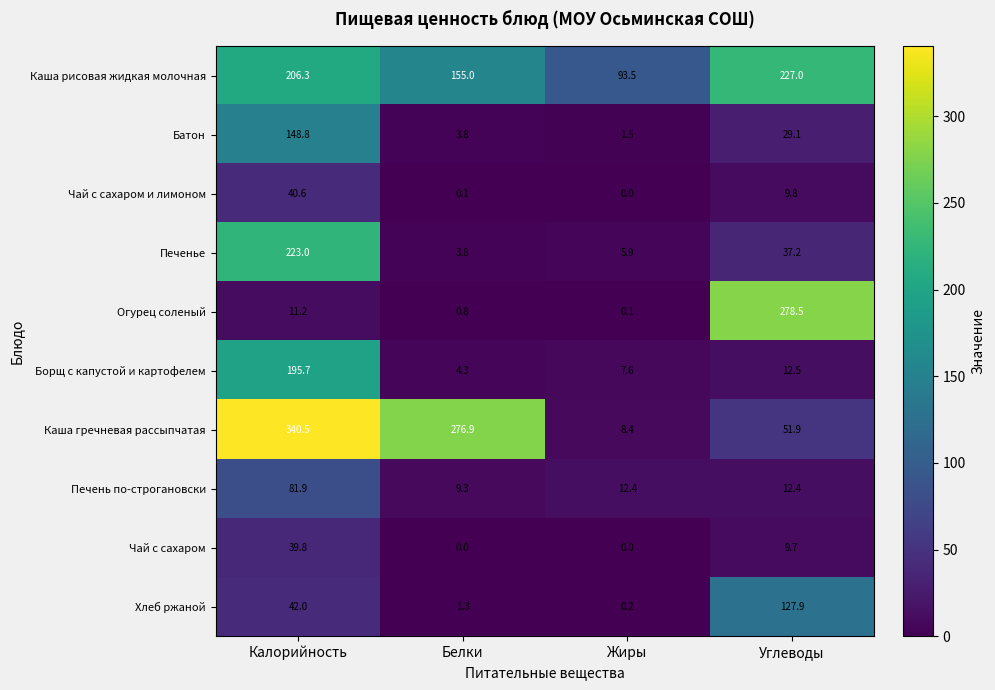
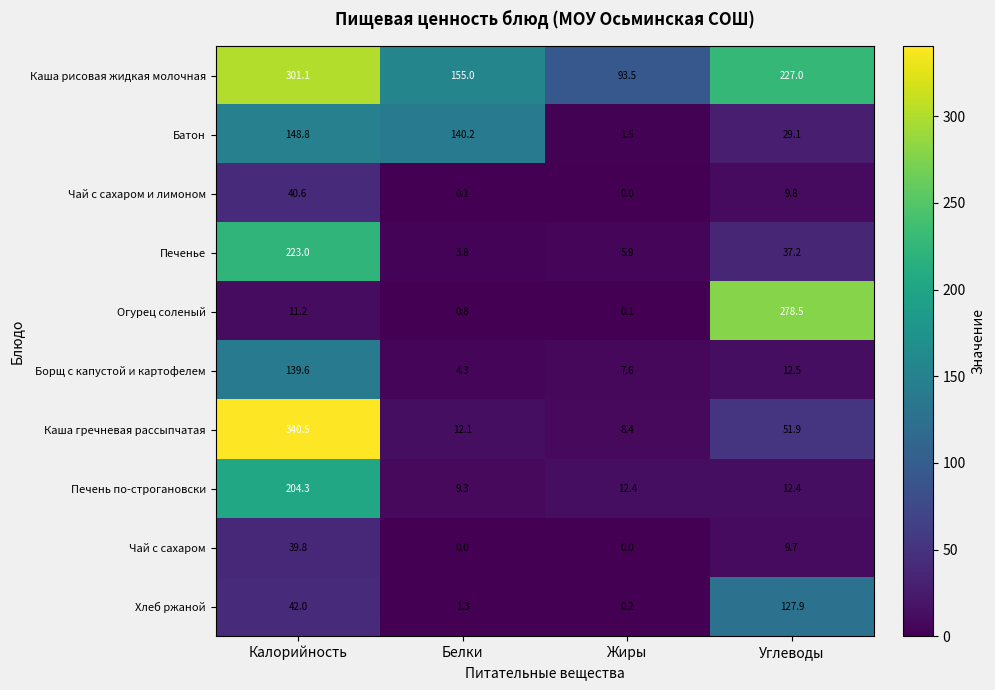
  {
    "Каша рисовая жидкая молочная": {
-     "Калорийность": 206.3,
+     "Калорийность": 301.1,
      "Белки": 155.0,
      "Жиры": 93.5,
      "Углеводы": 227.0
    },
    "Батон": {
      "Калорийность": 148.8,
-     "Белки": 3.8,
+     "Белки": 140.2,
      "Жиры": 1.5,
      "Углеводы": 29.1
    },
    "Чай с сахаром и лимоном": {
      "Калорийность": 40.6,
      "Белки": 0.1,
      "Жиры": 0.0,
      "Углеводы": 9.8
    },
    "Печенье": {
      "Калорийность": 223.0,
      "Белки": 3.8,
      "Жиры": 5.9,
      "Углеводы": 37.2
    },
    "Огурец соленый": {
      "Калорийность": 11.2,
      "Белки": 0.8,
      "Жиры": 0.1,
      "Углеводы": 278.5
    },
    "Борщ с капустой и картофелем": {
-     "Калорийность": 195.7,
+     "Калорийность": 139.6,
      "Белки": 4.3,
      "Жиры": 7.6,
      "Углеводы": 12.5
    },
    "Каша гречневая рассыпчатая": {
      "Калорийность": 340.5,
-     "Белки": 276.9,
+     "Белки": 12.1,
      "Жиры": 8.4,
      "Углеводы": 51.9
    },
    "Печень по-строгановски": {
-     "Калорийность": 81.9,
+     "Калорийность": 204.3,
      "Белки": 9.3,
      "Жиры": 12.4,
      "Углеводы": 12.4
    },
    "Чай с сахаром": {
      "Калорийность": 39.8,
      "Белки": 0.0,
      "Жиры": 0.0,
      "Углеводы": 9.7
    },
    "Хлеб ржаной": {
      "Калорийность": 42.0,
      "Белки": 1.3,
      "Жиры": 0.2,
      "Углеводы": 127.9
    }
  }
